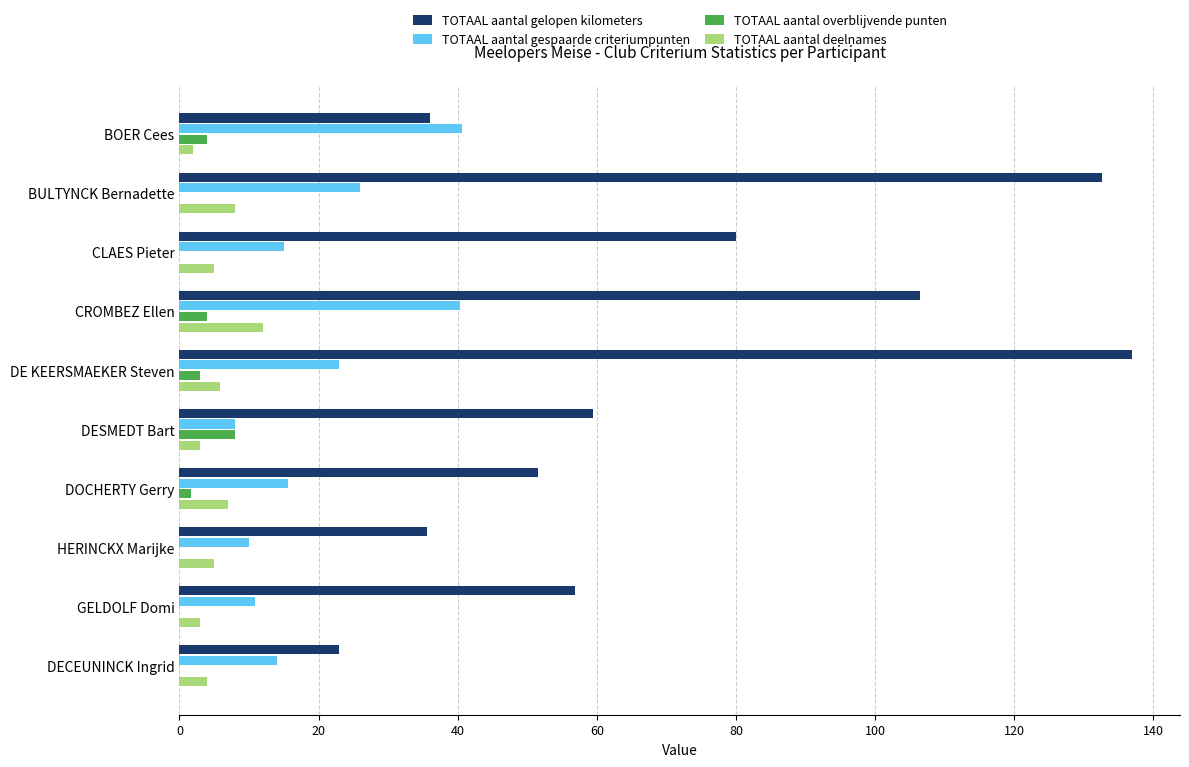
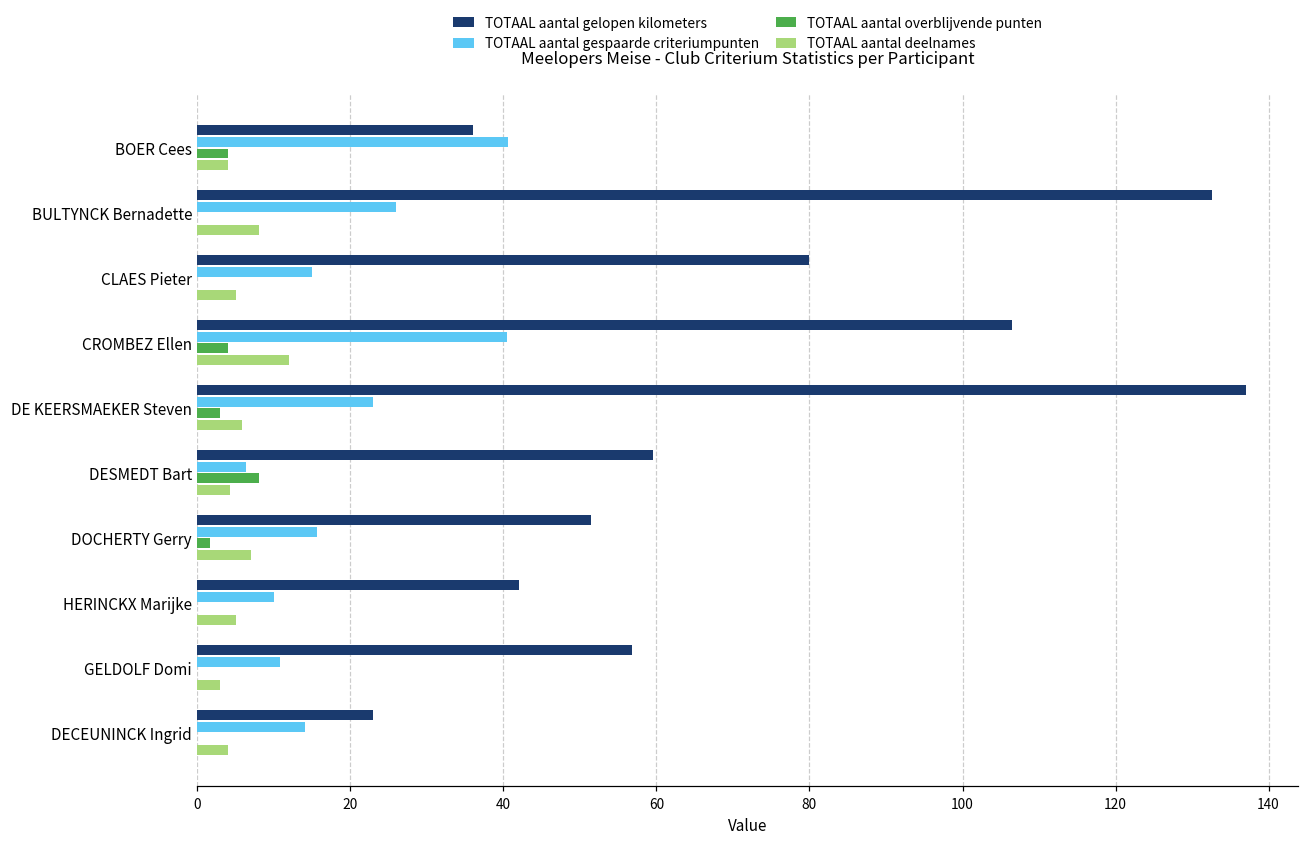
  {
    "TOTAAL aantal gelopen kilometers": {
      "BOER Cees": 36,
      "BULTYNCK Bernadette": 133,
      "CLAES Pieter": 80,
      "CROMBEZ Ellen": 107,
      "DE KEERSMAEKER Steven": 137,
      "DESMEDT Bart": 60,
      "DOCHERTY Gerry": 52,
-     "HERINCKX Marijke": 36,
+     "HERINCKX Marijke": 42,
      "GELDOLF Domi": 57,
      "DECEUNINCK Ingrid": 23
    },
    "TOTAAL aantal gespaarde criteriumpunten": {
      "BOER Cees": 41,
      "BULTYNCK Bernadette": 26,
      "CLAES Pieter": 15,
      "CROMBEZ Ellen": 40,
      "DE KEERSMAEKER Steven": 23,
-     "DESMEDT Bart": 8,
+     "DESMEDT Bart": 6,
      "DOCHERTY Gerry": 16,
      "HERINCKX Marijke": 10,
      "GELDOLF Domi": 11,
      "DECEUNINCK Ingrid": 14
    },
    "TOTAAL aantal overblijvende punten": {
      "BOER Cees": 4,
      "BULTYNCK Bernadette": 0,
      "CLAES Pieter": 0,
      "CROMBEZ Ellen": 4,
      "DE KEERSMAEKER Steven": 3,
      "DESMEDT Bart": 8,
      "DOCHERTY Gerry": 2,
      "HERINCKX Marijke": 0,
      "GELDOLF Domi": 0,
      "DECEUNINCK Ingrid": 0
    },
    "TOTAAL aantal deelnames": {
-     "BOER Cees": 2,
+     "BOER Cees": 4,
      "BULTYNCK Bernadette": 8,
      "CLAES Pieter": 5,
      "CROMBEZ Ellen": 12,
      "DE KEERSMAEKER Steven": 6,
-     "DESMEDT Bart": 3,
+     "DESMEDT Bart": 4,
      "DOCHERTY Gerry": 7,
      "HERINCKX Marijke": 5,
      "GELDOLF Domi": 3,
      "DECEUNINCK Ingrid": 4
    }
  }
